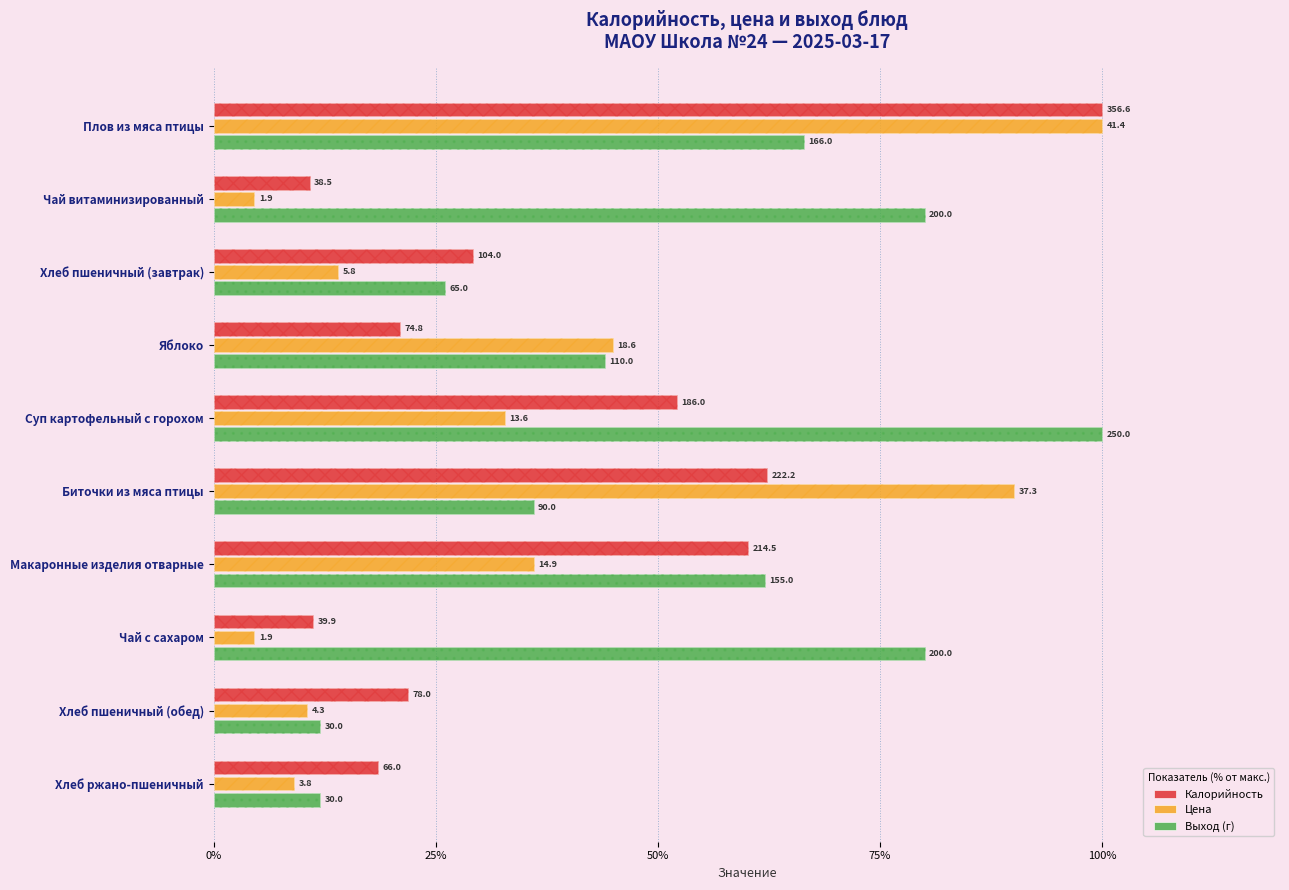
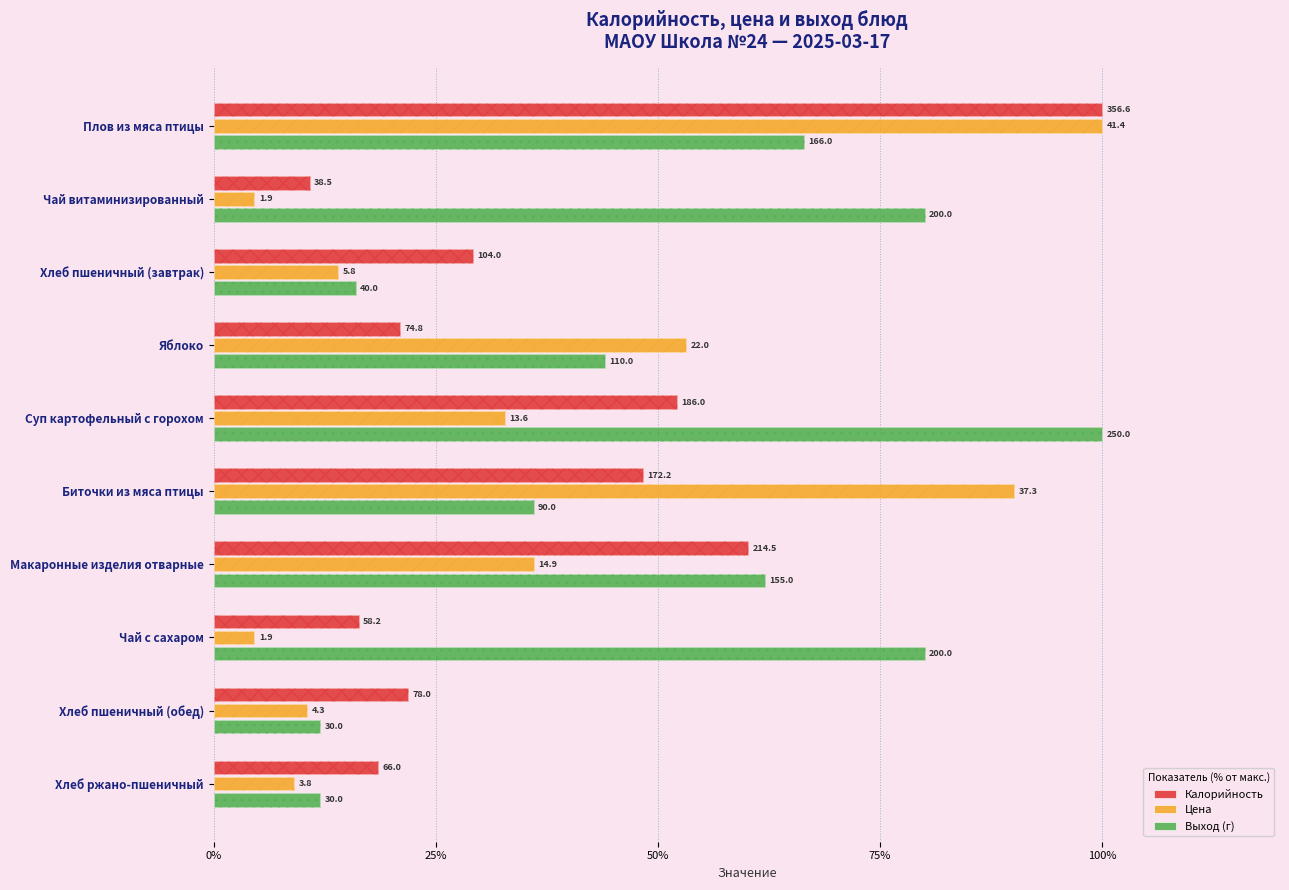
  {
    "Калорийность": {
-     "Биточки из мяса птицы": 222.2,
-     "Чай с сахаром": 39.9
+     "Биточки из мяса птицы": 172.2,
+     "Чай с сахаром": 58.2
    },
    "Цена": {
-     "Яблоко": 18.6
+     "Яблоко": 22.0
    },
    "Выход (г)": {
-     "Хлеб пшеничный (завтрак)": 65.0
+     "Хлеб пшеничный (завтрак)": 40.0
    }
  }
